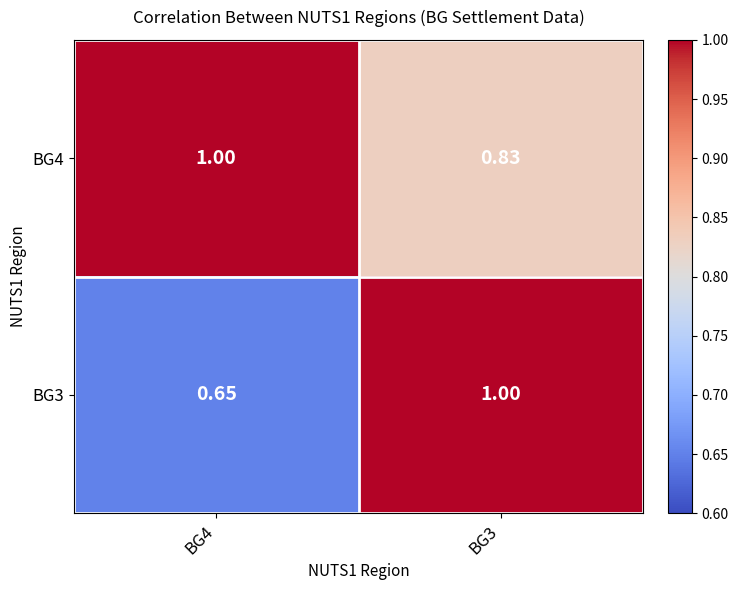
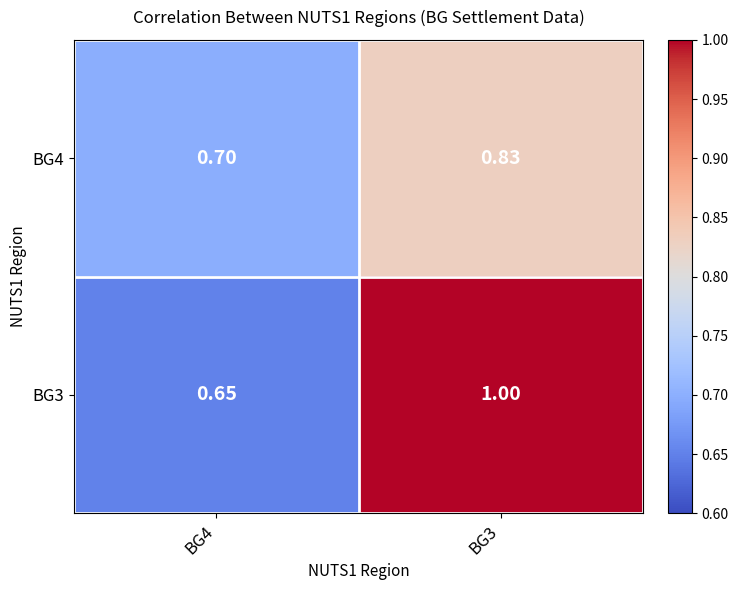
  {
    "BG4": {
-     "BG4": 1.00,
+     "BG4": 0.70,
      "BG3": 0.83
    },
    "BG3": {
      "BG4": 0.65,
      "BG3": 1.00
    }
  }
